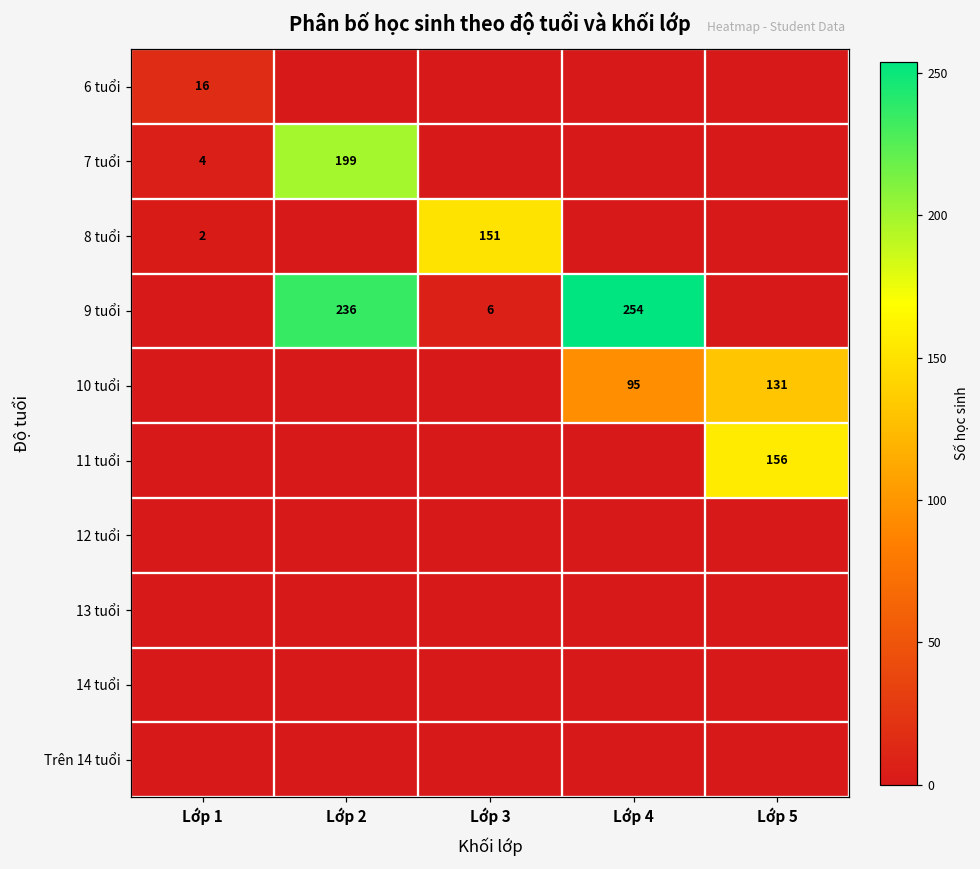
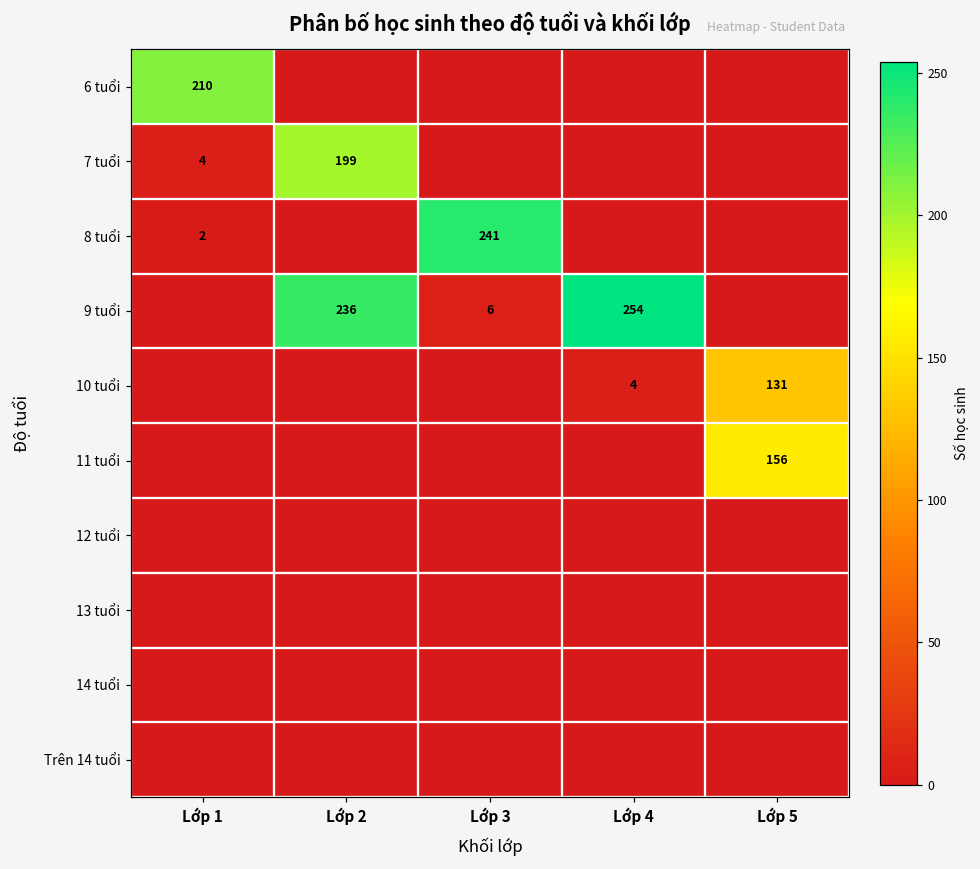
  {
    "6 tuổi": {
-     "Lớp 1": 16
+     "Lớp 1": 210
    },
    "7 tuổi": {
      "Lớp 1": 4,
      "Lớp 2": 199
    },
    "8 tuổi": {
      "Lớp 1": 2,
-     "Lớp 3": 151
+     "Lớp 3": 241
    },
    "9 tuổi": {
      "Lớp 2": 236,
      "Lớp 3": 6,
      "Lớp 4": 254
    },
    "10 tuổi": {
-     "Lớp 4": 95,
+     "Lớp 4": 4,
      "Lớp 5": 131
    },
    "11 tuổi": {
      "Lớp 5": 156
    }
  }
